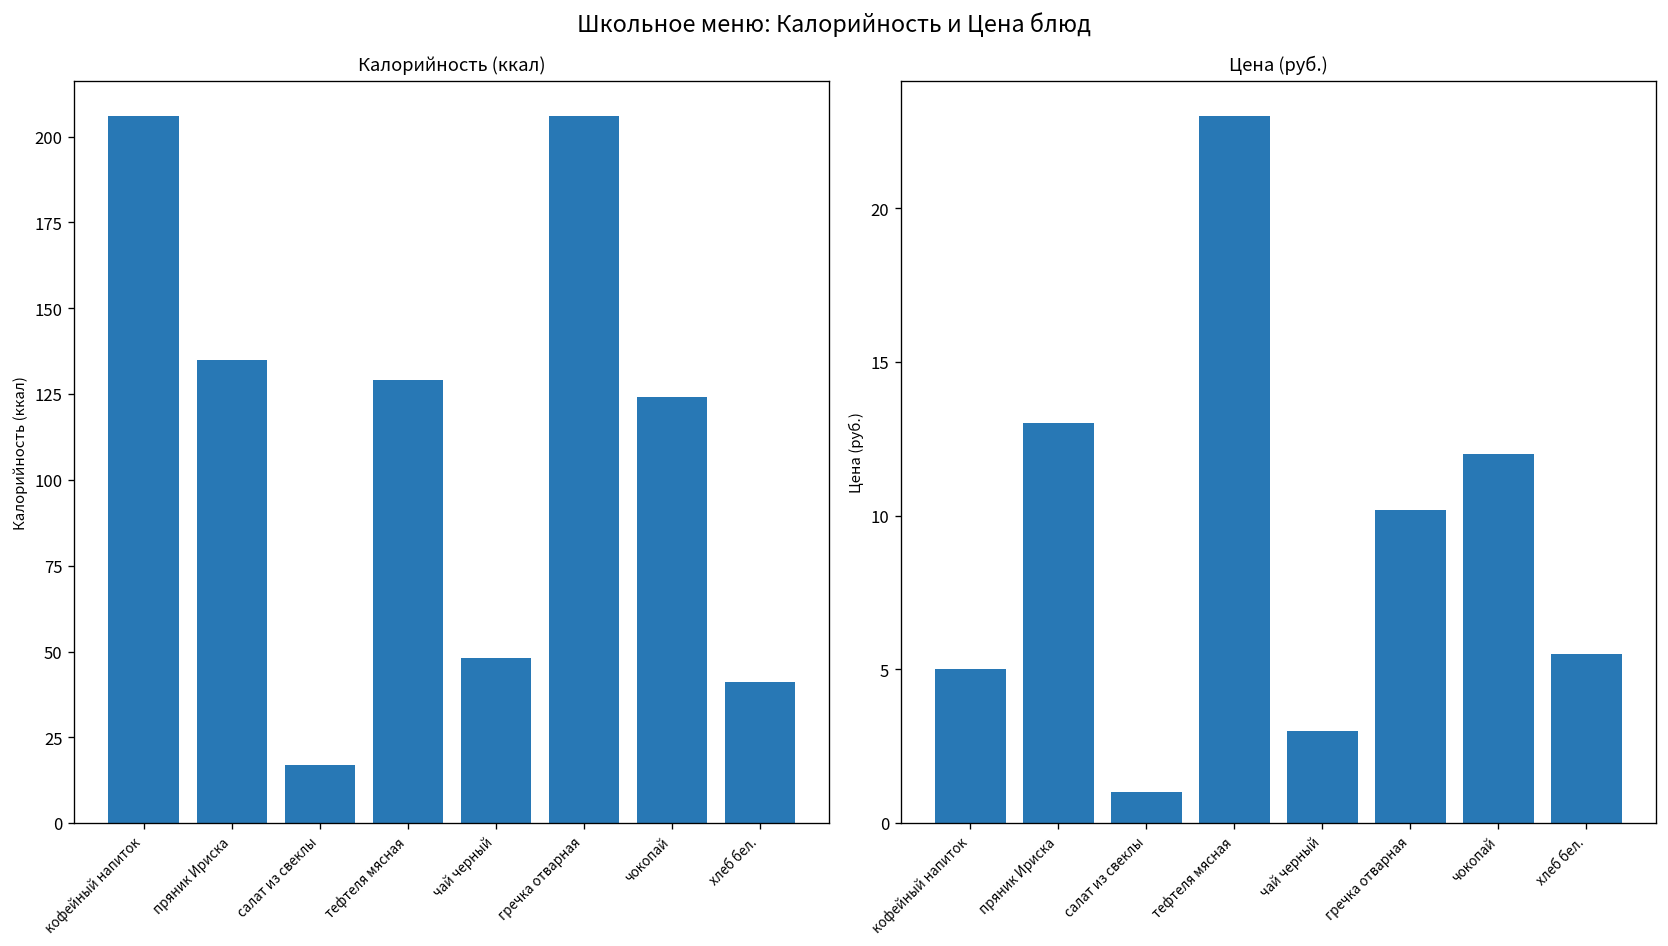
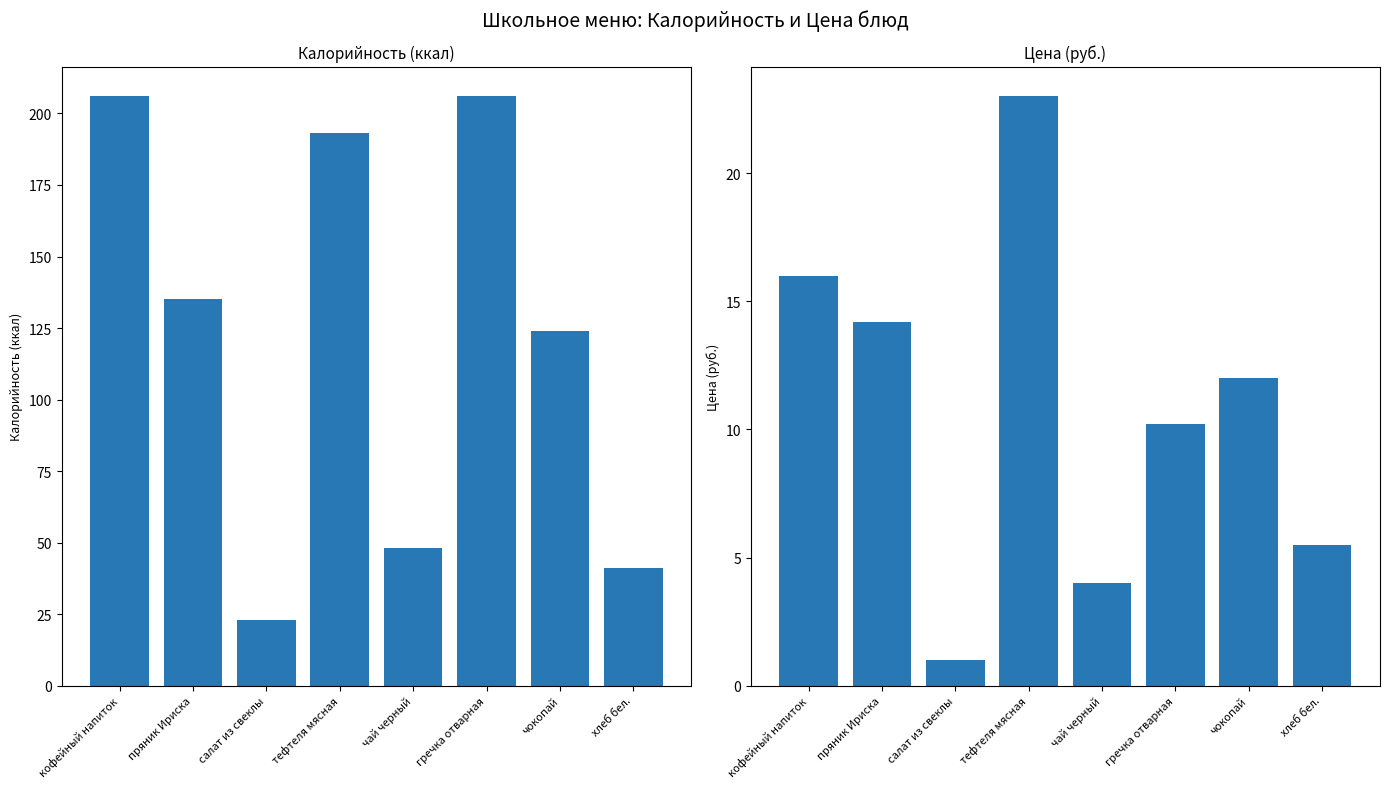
  {
    "Калорийность (ккал)": {
      "кофейный напиток": 206,
      "пряник Ириска": 135,
-     "салат из свеклы": 17,
-     "тефтеля мясная": 129,
+     "салат из свеклы": 23,
+     "тефтеля мясная": 193,
      "чай черный": 48,
      "гречка отварная": 206,
      "чокопай": 124,
      "хлеб бел.": 41
    },
    "Цена (руб.)": {
-     "кофейный напиток": 5,
-     "пряник Ириска": 13.0,
+     "кофейный напиток": 16,
+     "пряник Ириска": 14.2,
      "салат из свеклы": 1.0,
      "тефтеля мясная": 23.0,
-     "чай черный": 3,
+     "чай черный": 4,
      "гречка отварная": 10.2,
      "чокопай": 12.0,
      "хлеб бел.": 5.5
    }
  }
